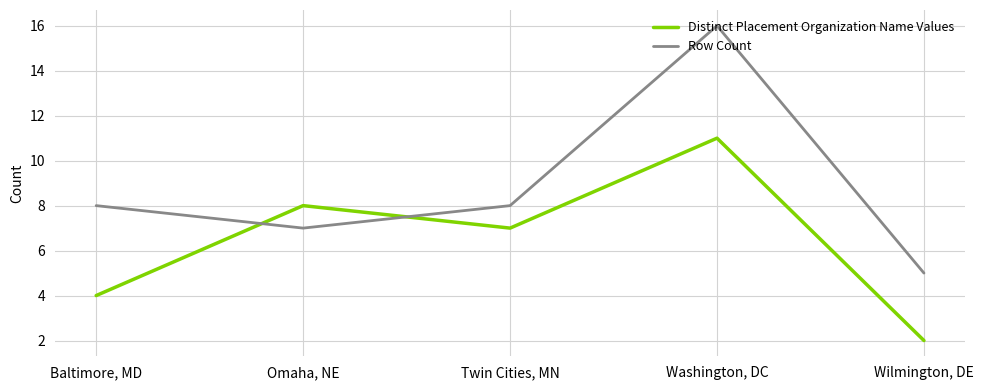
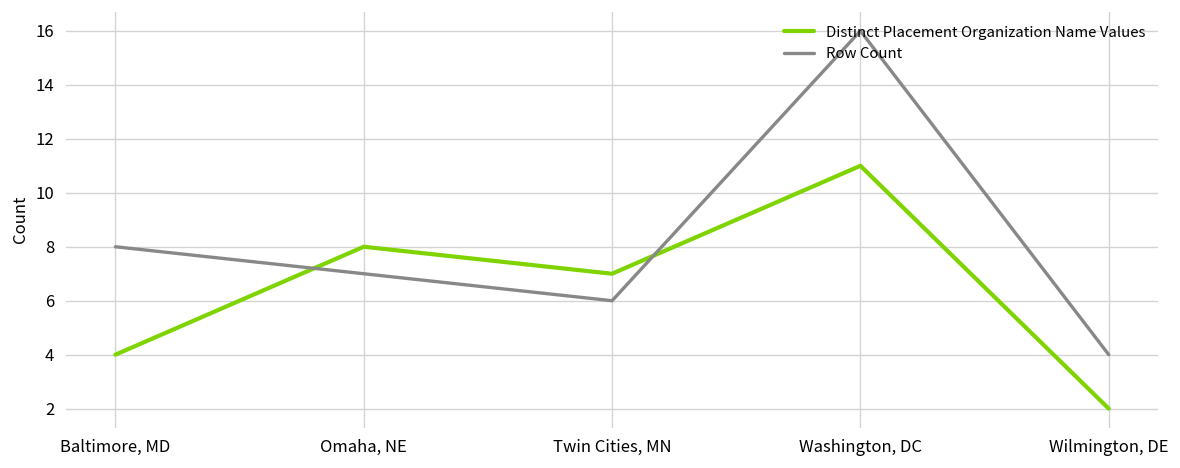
  {
    "Distinct Placement Organization Name Values": {
      "Baltimore, MD": 4,
      "Omaha, NE": 8,
      "Twin Cities, MN": 7,
      "Washington, DC": 11,
      "Wilmington, DE": 2
    },
    "Row Count": {
      "Baltimore, MD": 8,
      "Omaha, NE": 7,
-     "Twin Cities, MN": 8,
+     "Twin Cities, MN": 6,
      "Washington, DC": 16,
-     "Wilmington, DE": 5
+     "Wilmington, DE": 4
    }
  }
